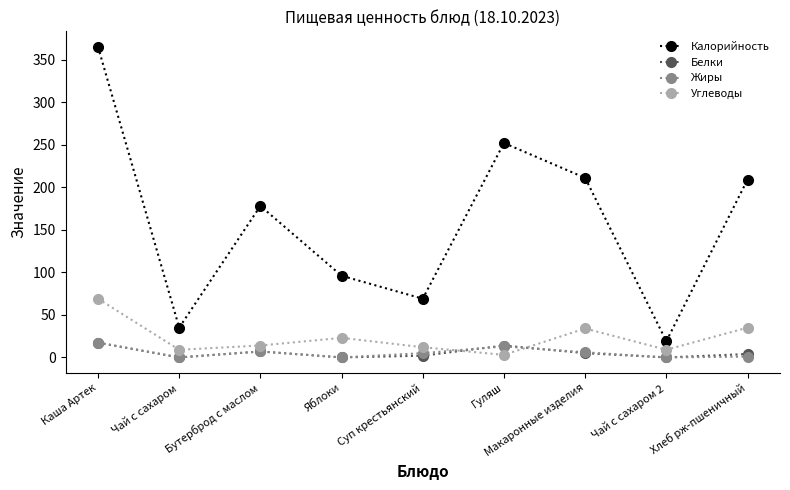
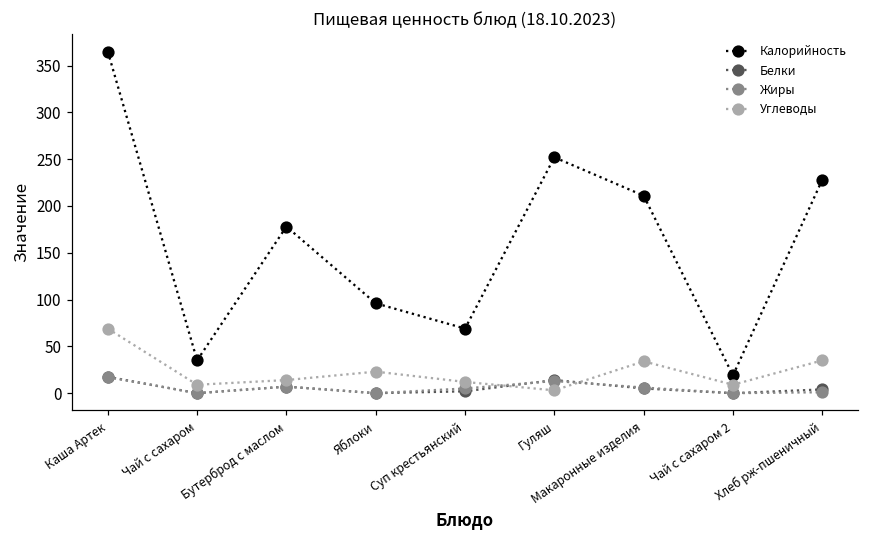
  {
    "Калорийность": {
      "Каша Артек": 370,
      "Чай с сахаром": 40,
      "Бутерброд с маслом": 180,
      "Яблоки": 100,
      "Суп крестьянский": 70,
      "Гуляш": 250,
      "Макаронные изделия": 210,
      "Чай с сахаром 2": 20,
-     "Хлеб рж-пшеничный": 210
+     "Хлеб рж-пшеничный": 230
    },
    "Белки": {
      "Хлеб рж-пшеничный": 0
    }
  }
